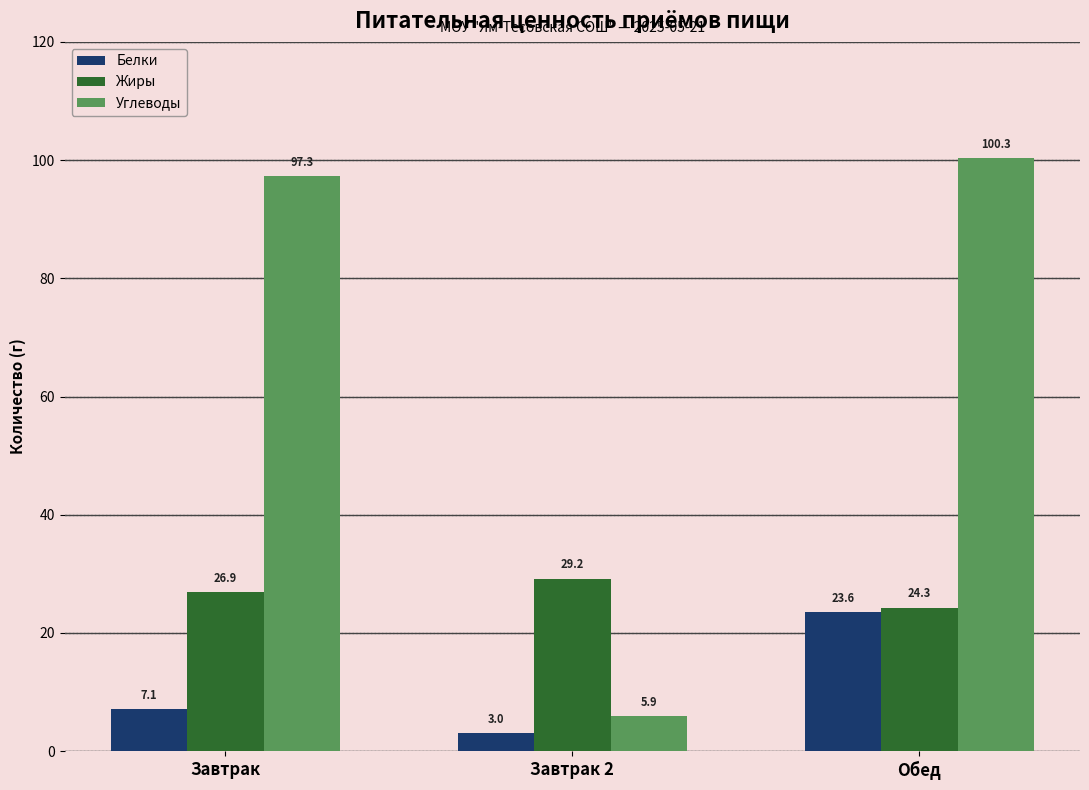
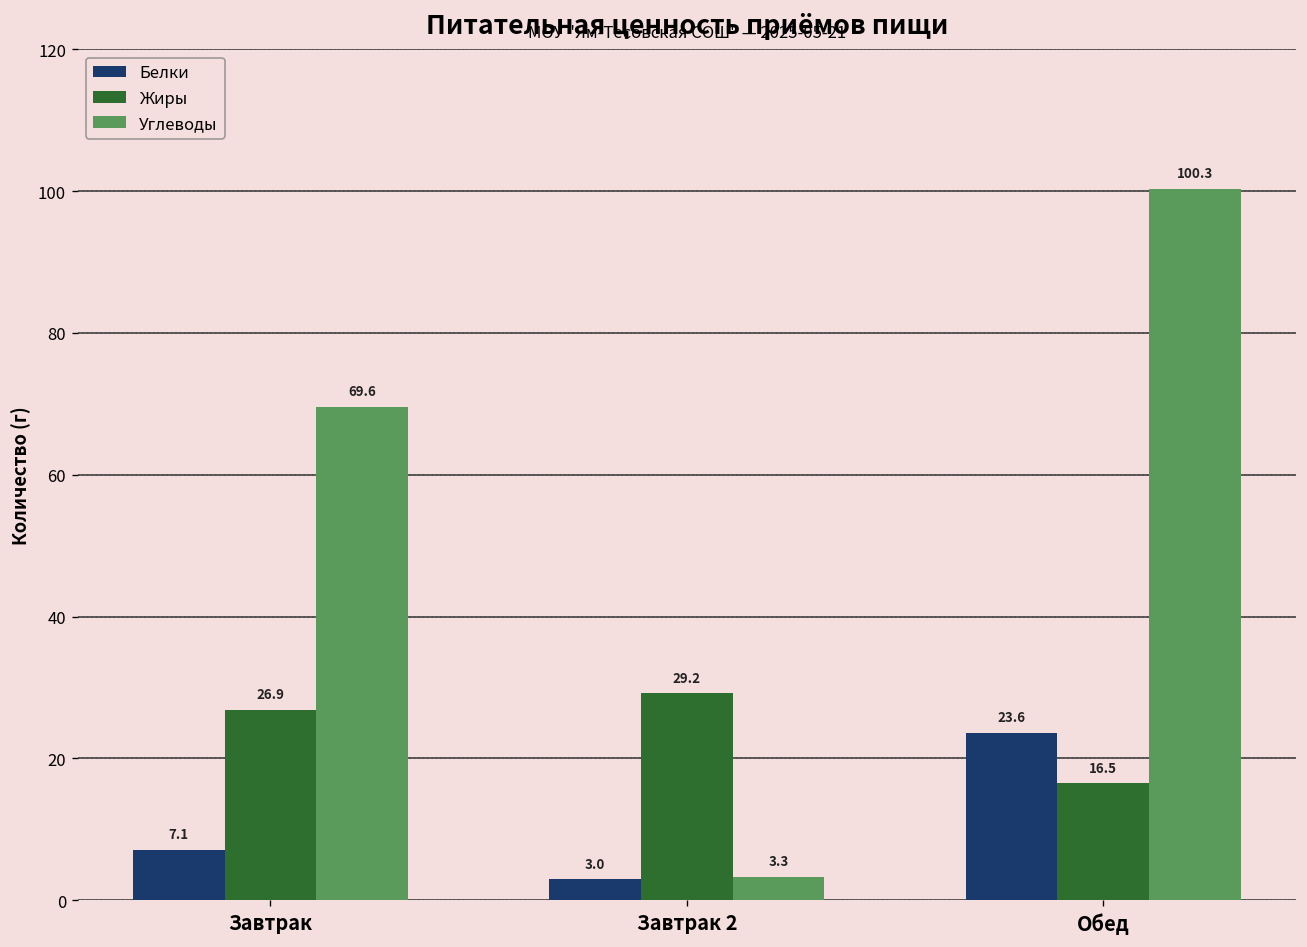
  {
    "Белки": {
      "Завтрак": 7.1,
      "Завтрак 2": 3.0,
      "Обед": 23.6
    },
    "Жиры": {
      "Завтрак": 26.9,
      "Завтрак 2": 29.2,
-     "Обед": 24.3
+     "Обед": 16.5
    },
    "Углеводы": {
-     "Завтрак": 97.3,
-     "Завтрак 2": 5.9,
+     "Завтрак": 69.6,
+     "Завтрак 2": 3.3,
      "Обед": 100.3
    }
  }
